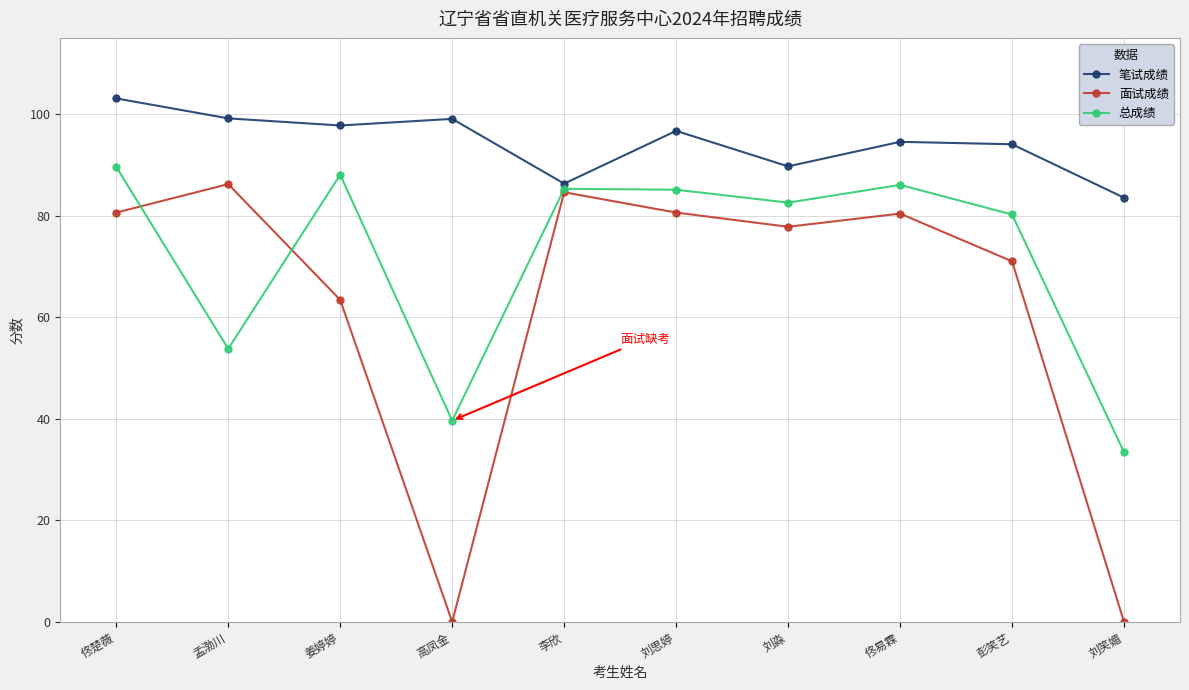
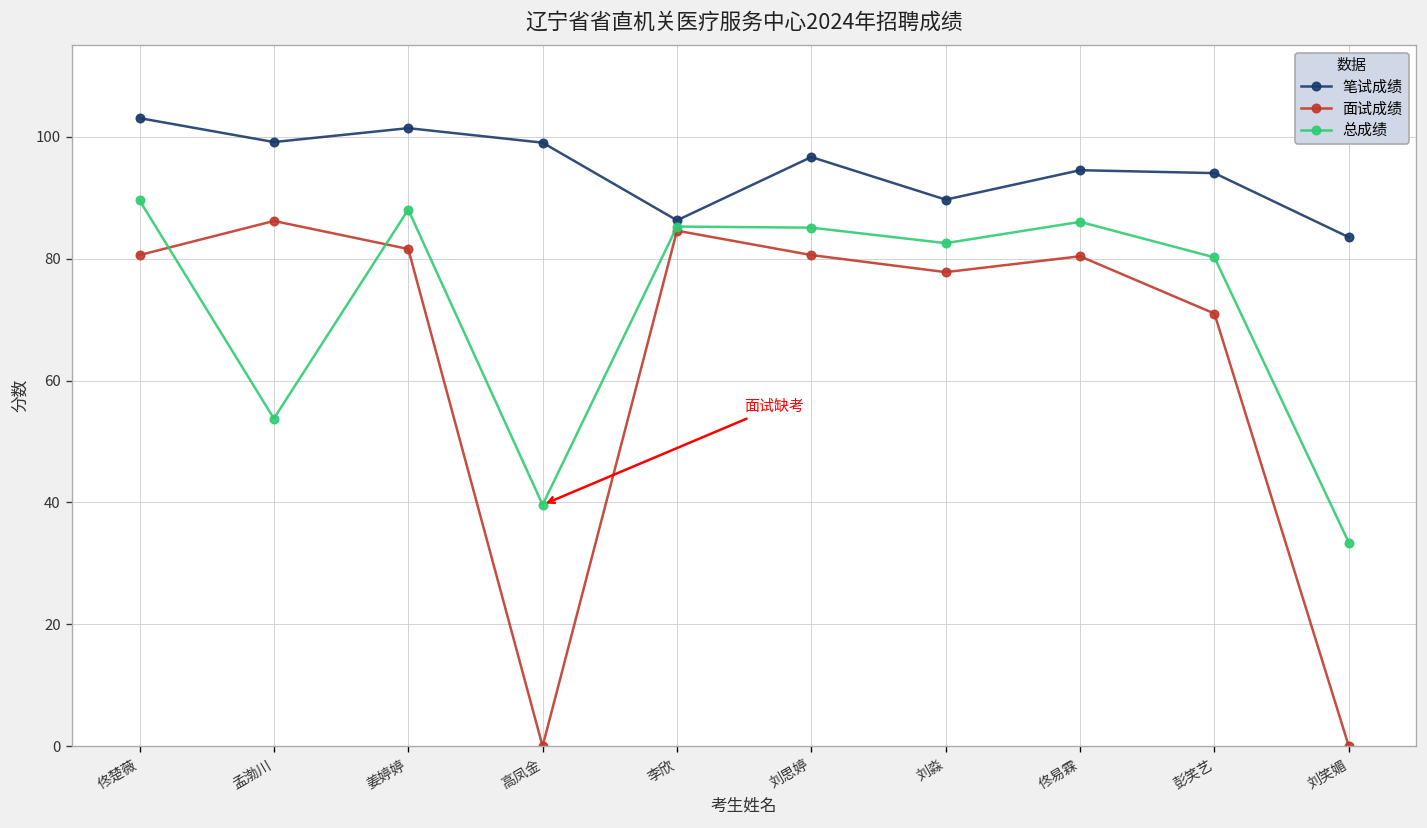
  {
    "笔试成绩": {
      "佟楚薇": 103,
      "孟渤川": 99,
-     "姜婷婷": 98,
+     "姜婷婷": 101,
      "高凤金": 99,
      "李欣": 86,
      "刘思婷": 97,
      "刘淼": 90,
      "佟易霖": 95,
      "彭笑艺": 94,
      "刘笑媚": 84
    },
    "面试成绩": {
      "佟楚薇": 81,
      "孟渤川": 86,
-     "姜婷婷": 63,
+     "姜婷婷": 82,
      "高凤金": 0,
      "李欣": 85,
      "刘思婷": 81,
      "刘淼": 78,
      "佟易霖": 80,
      "彭笑艺": 71,
      "刘笑媚": 0
    },
    "总成绩": {
      "佟楚薇": 90,
      "孟渤川": 54,
      "姜婷婷": 88,
      "高凤金": 40,
      "李欣": 85,
      "刘思婷": 85,
      "刘淼": 83,
      "佟易霖": 86,
      "彭笑艺": 80,
      "刘笑媚": 33
    }
  }
